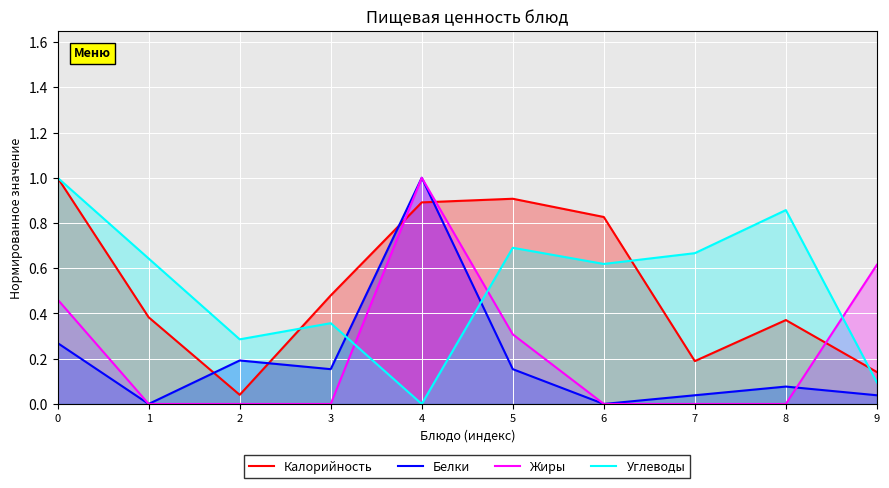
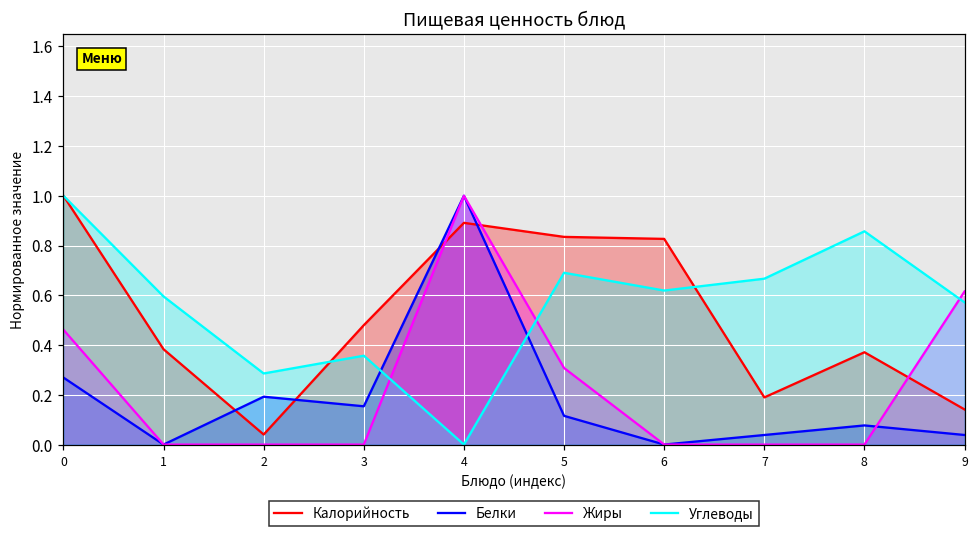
  {
    "Калорийность": {
      "1": 0.38,
      "2": 0.04,
      "3": 0.48,
      "4": 0.89,
-     "5": 0.91,
+     "5": 0.83,
      "6": 0.83,
      "7": 0.19,
      "8": 0.37,
      "9": 0.14
    },
    "Белки": {
      "0": 0.27,
      "2": 0.19,
      "3": 0.15,
-     "5": 0.15,
+     "5": 0.12,
      "7": 0.04,
      "8": 0.08,
      "9": 0.04
    },
    "Жиры": {
      "0": 0.46,
      "2": 0.00,
      "3": 0.00,
      "5": 0.31,
      "7": 0.00,
      "8": 0.00,
      "9": 0.62
    },
    "Углеводы": {
-     "1": 0.64,
+     "1": 0.60,
      "2": 0.29,
      "3": 0.36,
      "4": 0.00,
      "5": 0.69,
      "6": 0.62,
      "7": 0.67,
      "8": 0.86,
-     "9": 0.10
+     "9": 0.57
    }
  }
